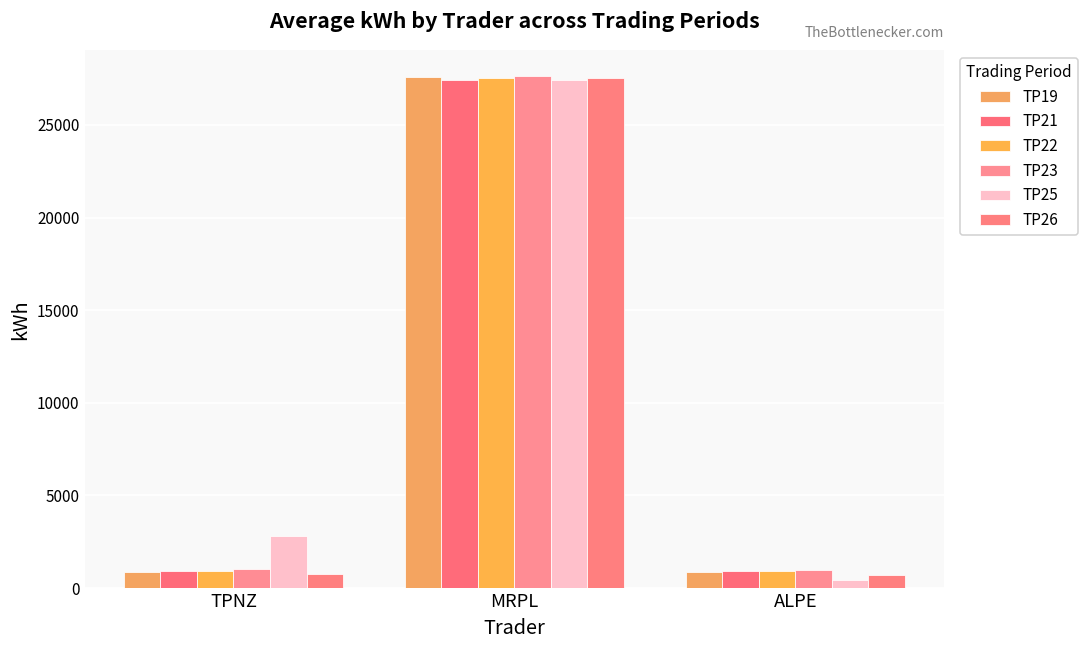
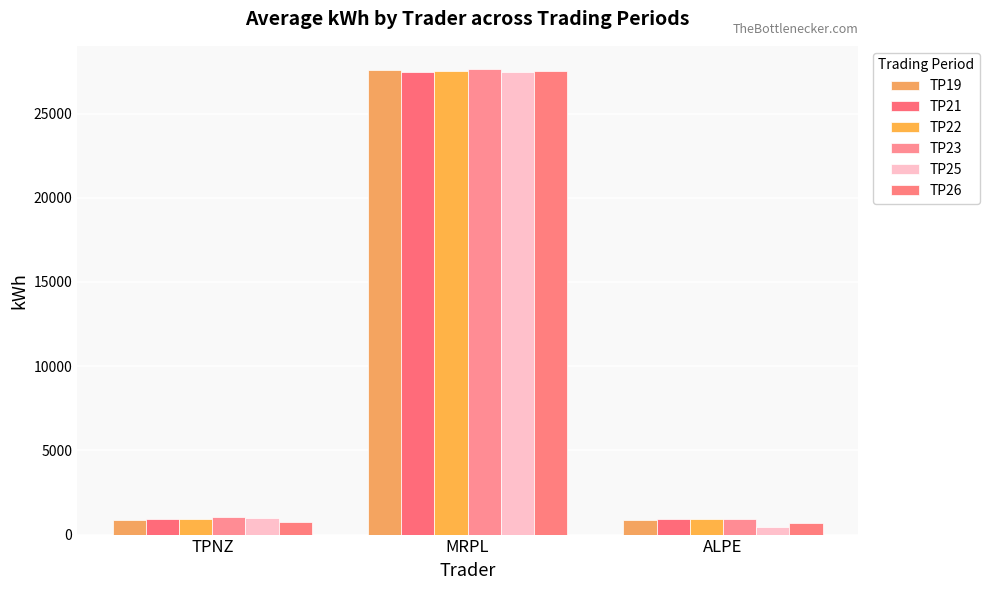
  {
    "TP25": {
-     "TPNZ": 2800,
+     "TPNZ": 1000,
      "MRPL": 27400,
      "ALPE": 400
    }
  }
